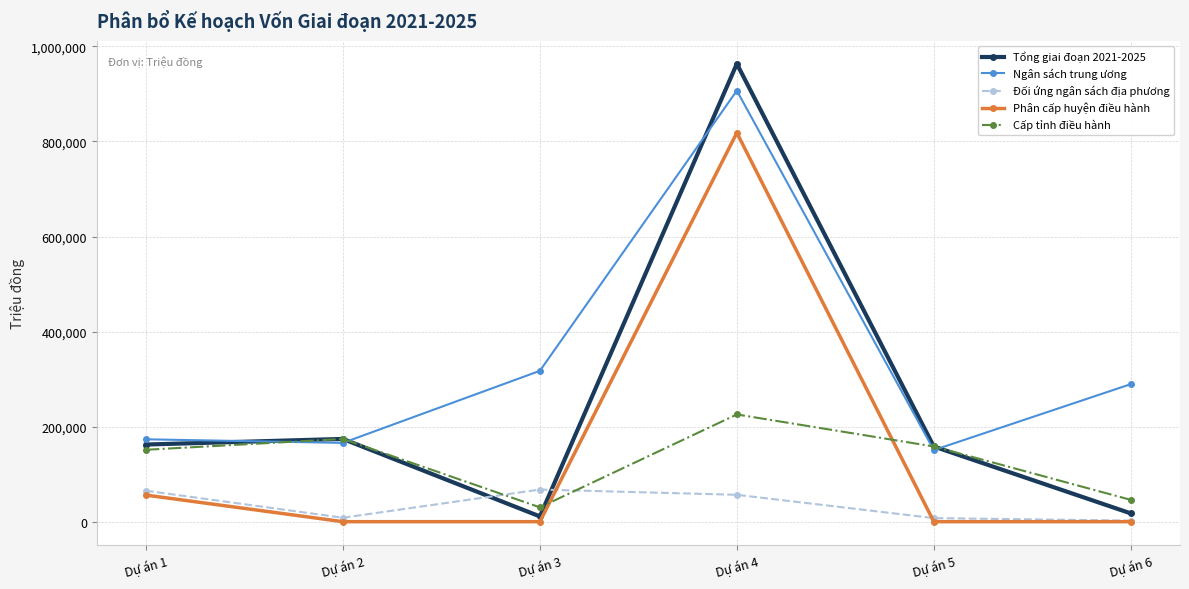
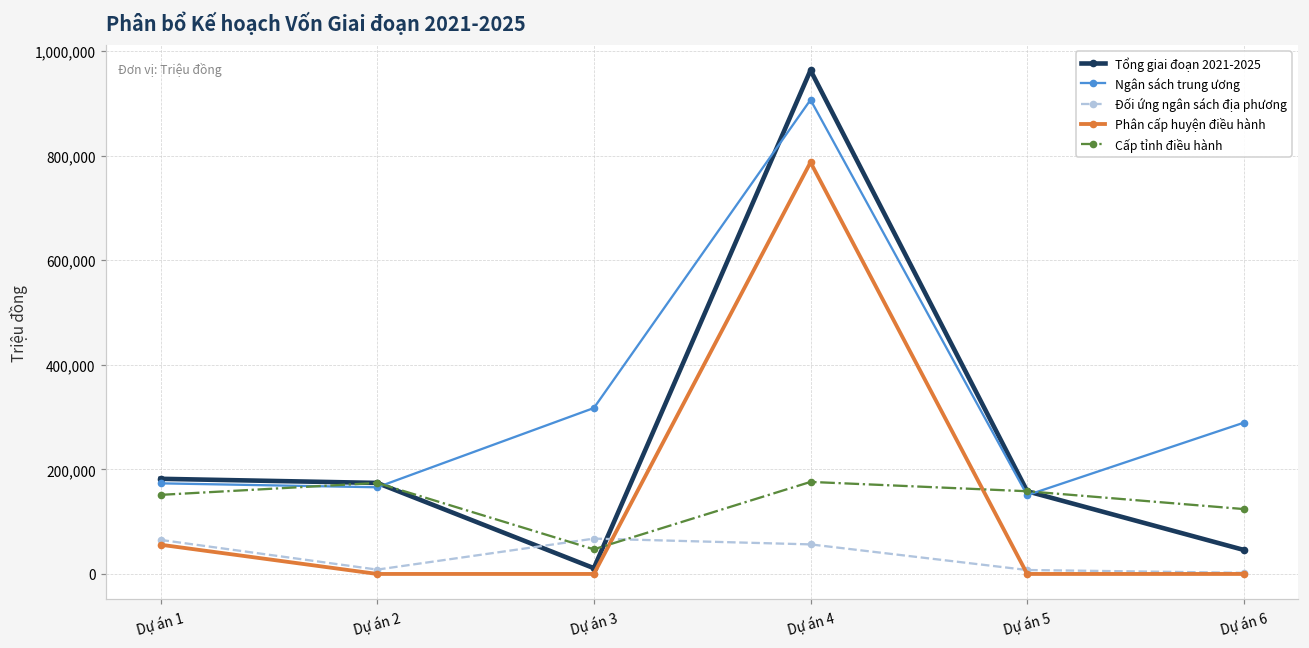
  {
    "Tổng giai đoạn 2021-2025": {
-     "Dự án 1": "160,000",
+     "Dự án 1": "180,000",
      "Dự án 3": "10,000",
      "Dự án 4": "960,000",
-     "Dự án 6": "20,000"
+     "Dự án 6": "50,000"
    },
    "Ngân sách trung ương": {
      "Dự án 1": "170,000",
      "Dự án 2": "170,000",
      "Dự án 3": "320,000",
      "Dự án 4": "910,000",
      "Dự án 5": "150,000",
      "Dự án 6": "290,000"
    },
    "Đối ứng ngân sách địa phương": {
      "Dự án 1": "70,000",
      "Dự án 2": "10,000",
      "Dự án 3": "70,000",
      "Dự án 4": "60,000",
      "Dự án 5": "10,000"
    },
    "Phân cấp huyện điều hành": {
      "Dự án 1": "60,000",
      "Dự án 2": "0",
      "Dự án 3": "0",
-     "Dự án 4": "820,000",
+     "Dự án 4": "790,000",
      "Dự án 5": "0"
    },
    "Cấp tỉnh điều hành": {
      "Dự án 1": "150,000",
-     "Dự án 3": "30,000",
-     "Dự án 4": "230,000",
-     "Dự án 6": "50,000"
+     "Dự án 3": "50,000",
+     "Dự án 4": "180,000",
+     "Dự án 6": "120,000"
    }
  }
